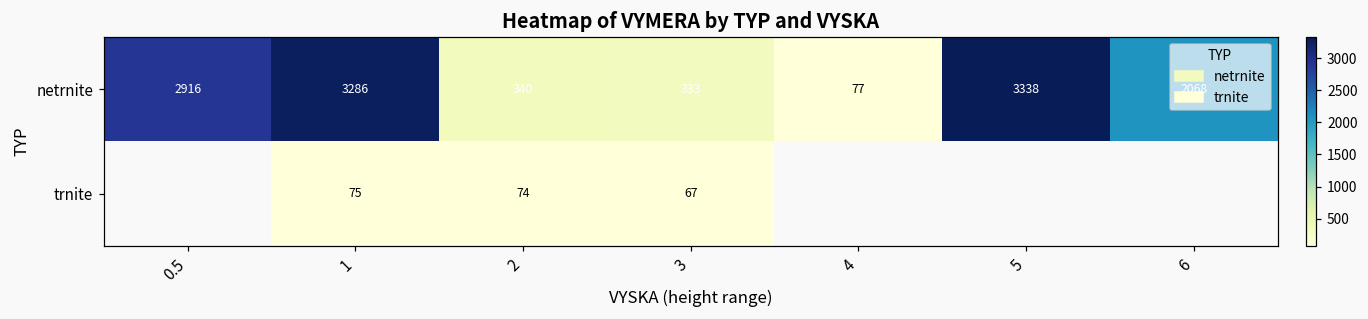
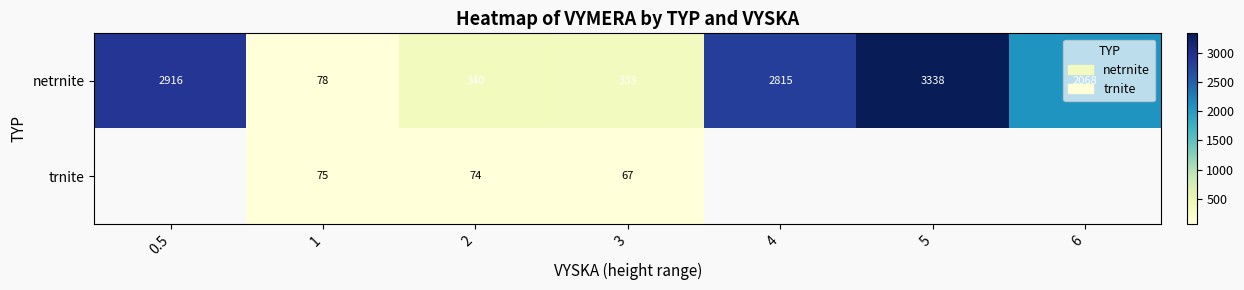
  {
    "netrnite": {
      "0.5": 2916,
-     "1": 3286,
+     "1": 78,
      "2": 340,
      "3": 333,
-     "4": 77,
+     "4": 2815,
      "5": 3338
    },
    "trnite": {
      "1": 75,
      "2": 74,
      "3": 67
    }
  }
